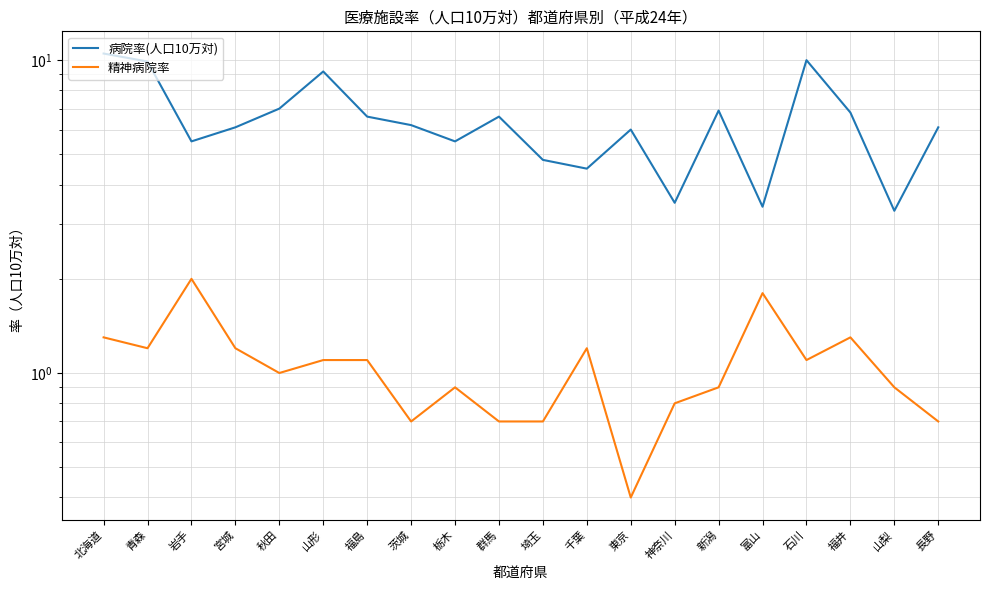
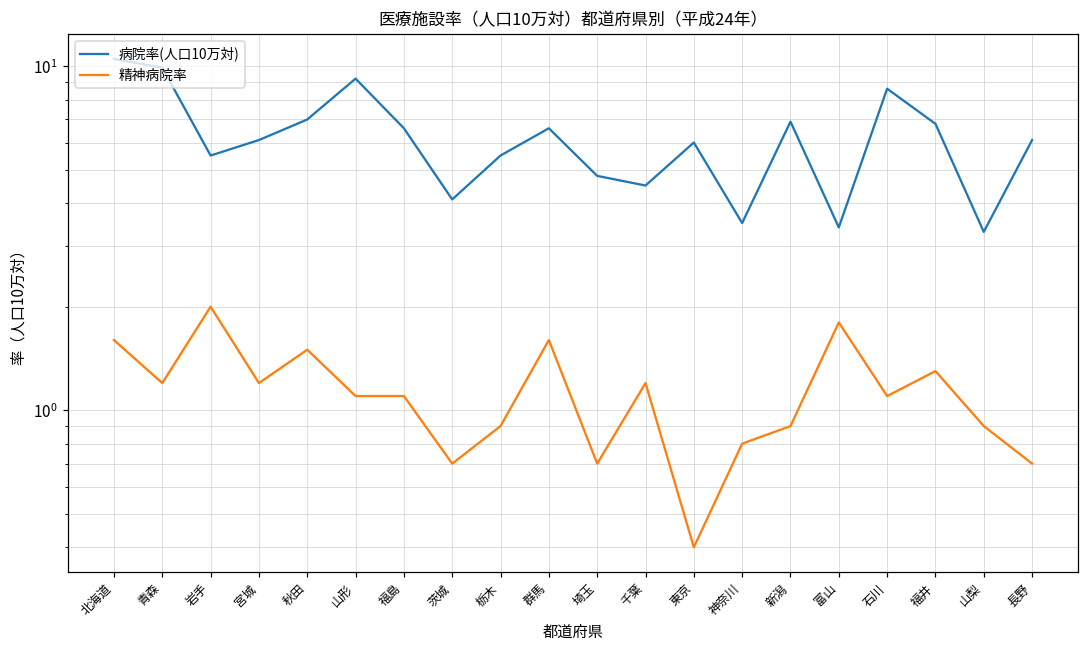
  {
    "病院率(人口10万対)": {
      "岩手": 5.5,
      "宮城": 6.1,
      "秋田": 7.0,
      "山形": 9.2,
      "福島": 6.6,
-     "茨城": 6.2,
+     "茨城": 4.1,
      "栃木": 5.5,
      "群馬": 6.6,
      "埼玉": 4.8,
      "千葉": 4.5,
      "東京": 6.0,
      "神奈川": 3.5,
      "新潟": 6.9,
      "富山": 3.4,
-     "石川": 10.0,
+     "石川": 8.6,
      "福井": 6.8,
      "山梨": 3.3,
      "長野": 6.1
    },
    "精神病院率": {
-     "北海道": 1.3,
+     "北海道": 1.6,
      "青森": 1.2,
      "岩手": 2.0,
      "宮城": 1.2,
-     "秋田": 1.0,
+     "秋田": 1.5,
      "山形": 1.1,
      "福島": 1.1,
      "茨城": 0.7,
      "栃木": 0.9,
-     "群馬": 0.7,
+     "群馬": 1.6,
      "埼玉": 0.7,
      "千葉": 1.2,
      "東京": 0.4,
      "神奈川": 0.8,
      "新潟": 0.9,
      "富山": 1.8,
      "石川": 1.1,
      "福井": 1.3,
      "山梨": 0.9,
      "長野": 0.7
    }
  }
